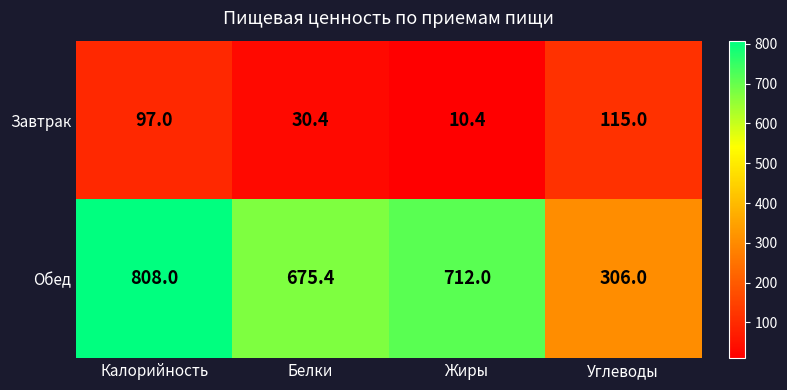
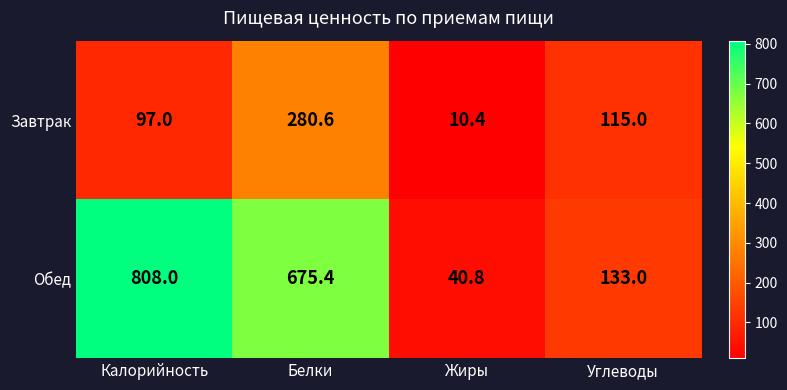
  {
    "Завтрак": {
      "Калорийность": 97.0,
-     "Белки": 30.4,
+     "Белки": 280.6,
      "Жиры": 10.4,
      "Углеводы": 115.0
    },
    "Обед": {
      "Калорийность": 808.0,
      "Белки": 675.4,
-     "Жиры": 712.0,
-     "Углеводы": 306.0
+     "Жиры": 40.8,
+     "Углеводы": 133.0
    }
  }
